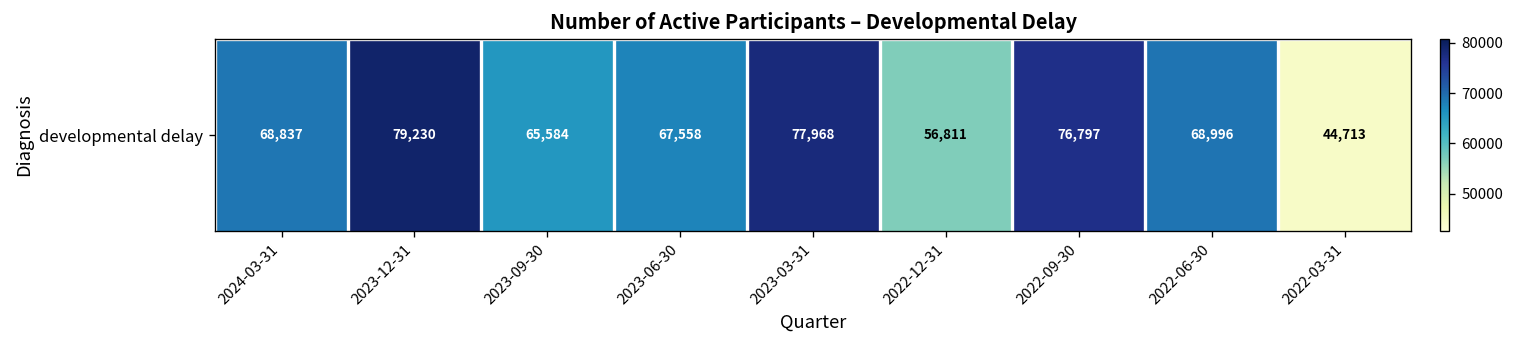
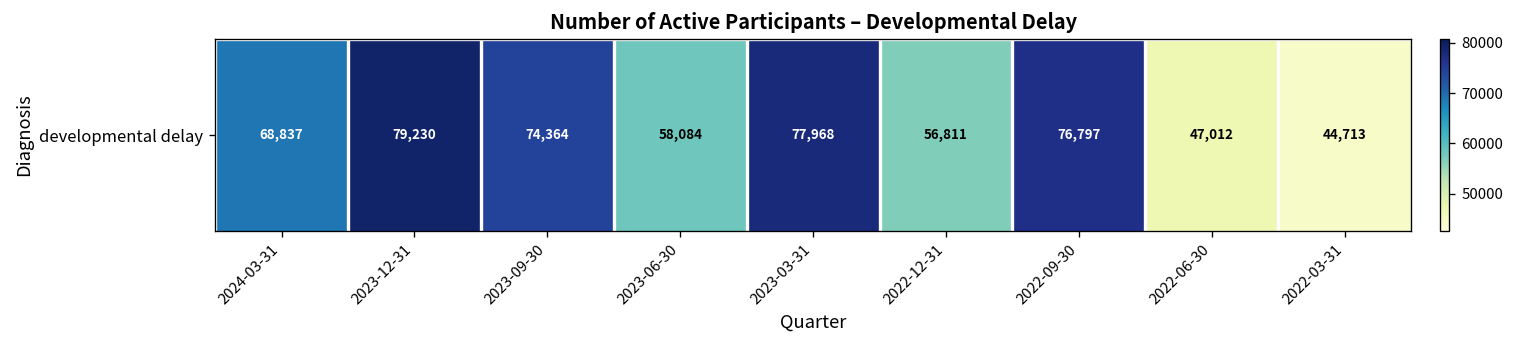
  {
    "developmental delay": {
      "2024-03-31": "68,837",
      "2023-12-31": "79,230",
-     "2023-09-30": "65,584",
-     "2023-06-30": "67,558",
+     "2023-09-30": "74,364",
+     "2023-06-30": "58,084",
      "2023-03-31": "77,968",
      "2022-12-31": "56,811",
      "2022-09-30": "76,797",
-     "2022-06-30": "68,996",
+     "2022-06-30": "47,012",
      "2022-03-31": "44,713"
    }
  }
